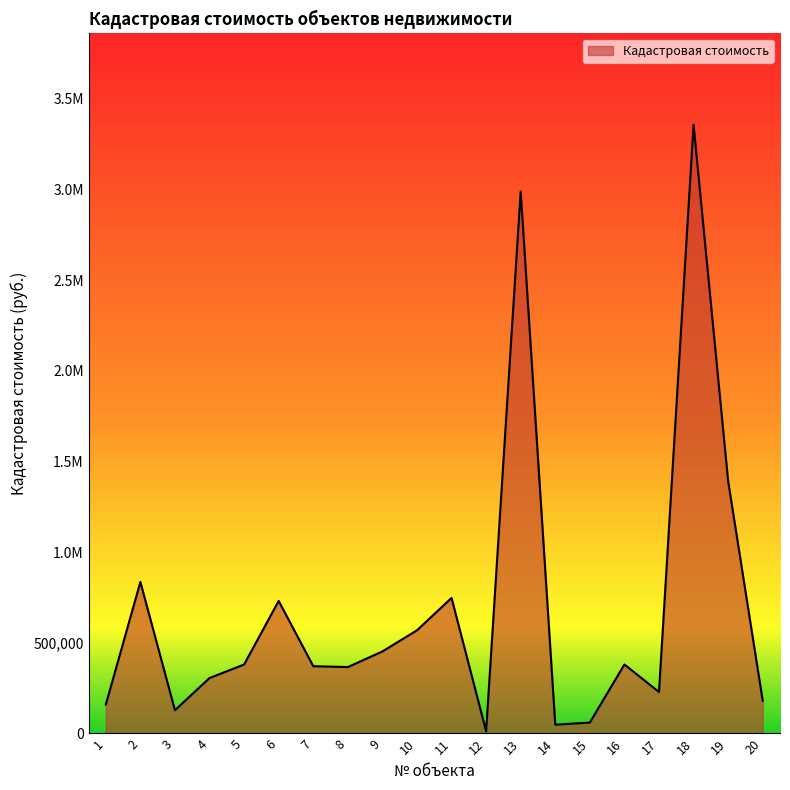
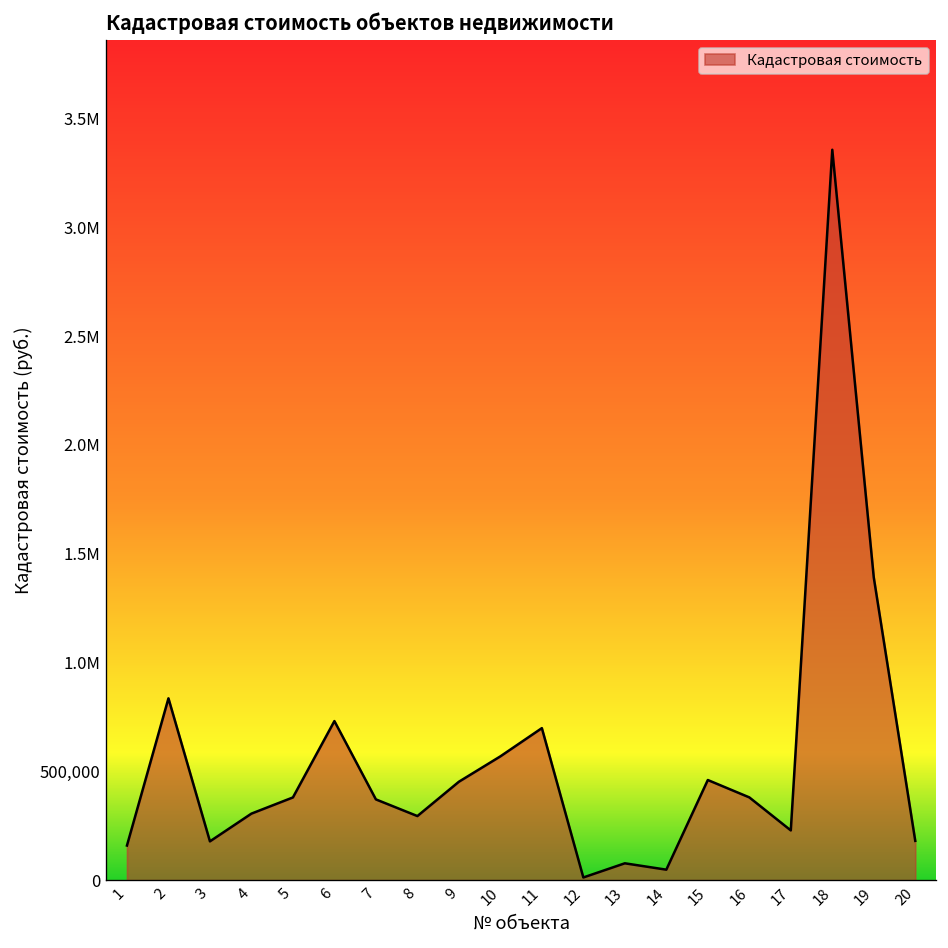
  {
    "1": "160,000",
    "2": "840,000",
-   "3": "130,000",
+   "3": "180,000",
    "4": "310,000",
    "5": "380,000",
    "6": "730,000",
    "7": "370,000",
-   "8": "370,000",
+   "8": "290,000",
    "9": "450,000",
    "10": "570,000",
-   "11": "750,000",
+   "11": "700,000",
    "12": "10,000",
-   "13": "2,990,000",
+   "13": "80,000",
    "14": "50,000",
-   "15": "60,000",
+   "15": "460,000",
    "16": "380,000",
    "17": "230,000",
    "18": "3,360,000",
    "19": "1,390,000",
    "20": "180,000"
  }
